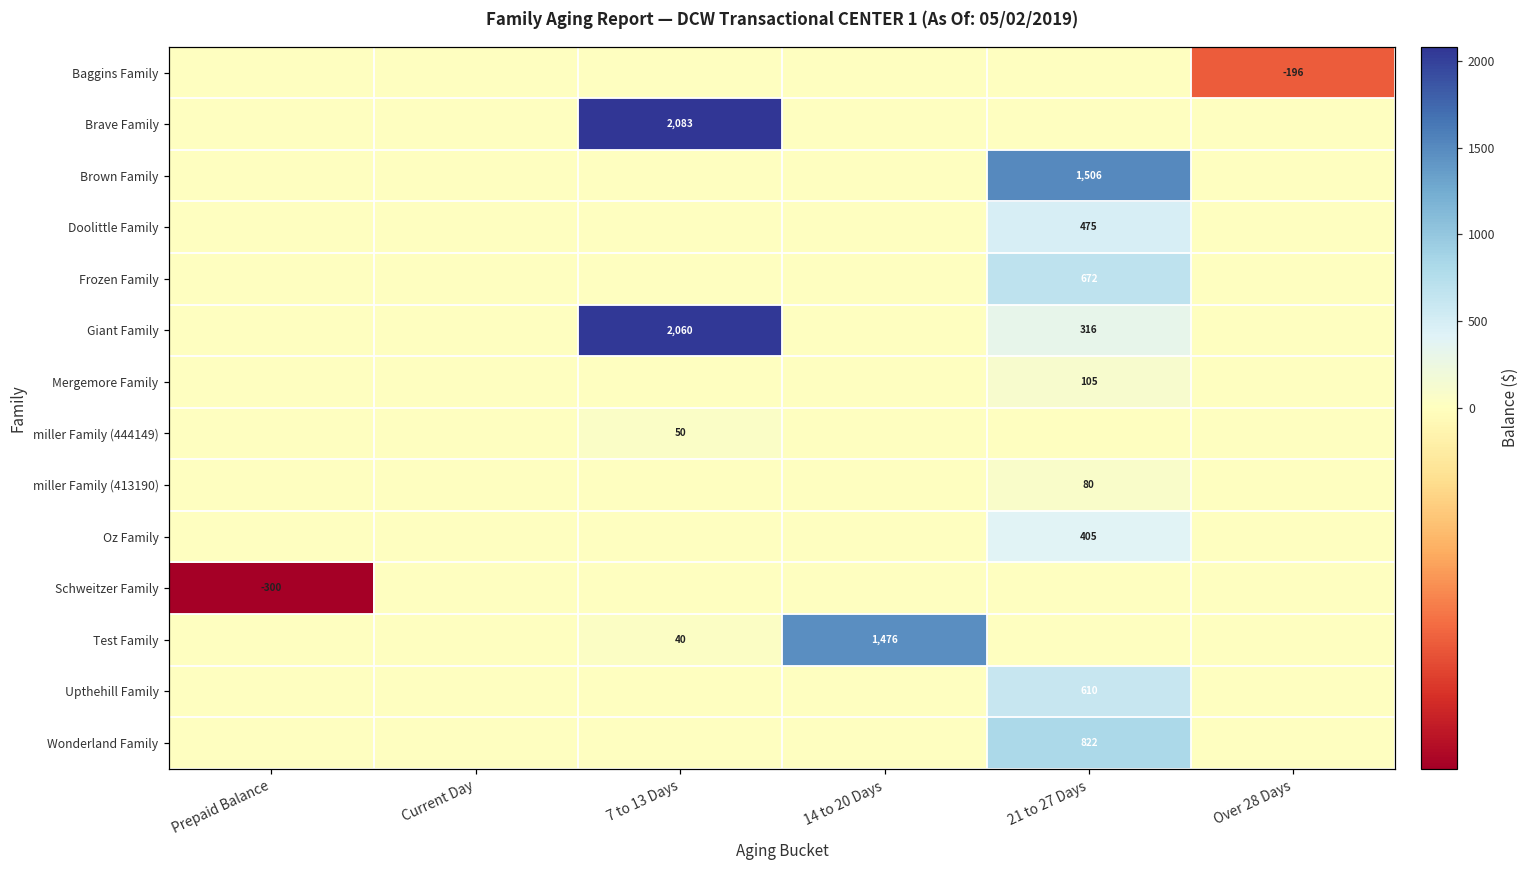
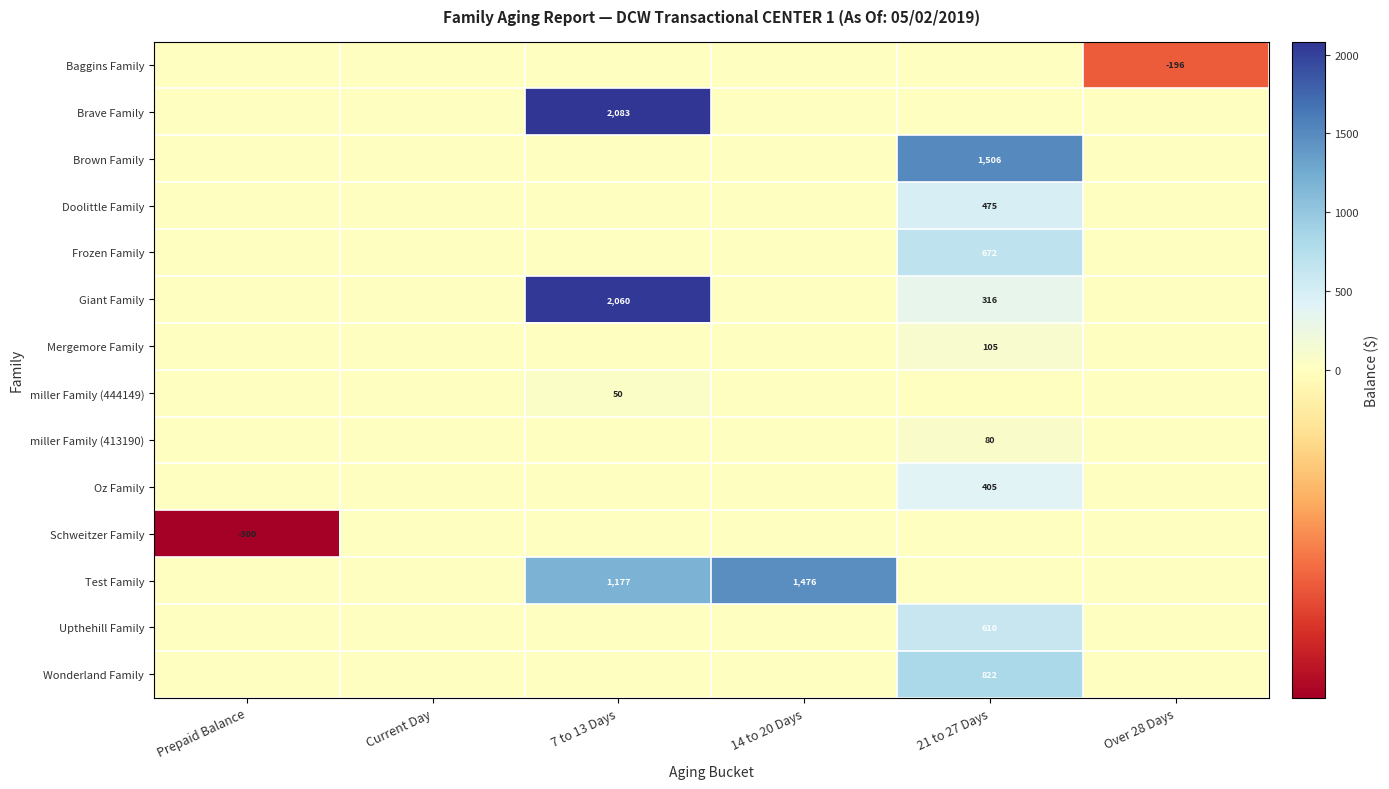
  {
    "Baggins Family": {
      "Over 28 Days": "-196"
    },
    "Brave Family": {
      "7 to 13 Days": "2,083"
    },
    "Brown Family": {
      "21 to 27 Days": "1,506"
    },
    "Doolittle Family": {
      "21 to 27 Days": "475"
    },
    "Frozen Family": {
      "21 to 27 Days": "672"
    },
    "Giant Family": {
      "7 to 13 Days": "2,060",
      "21 to 27 Days": "316"
    },
    "Mergemore Family": {
      "21 to 27 Days": "105"
    },
    "miller Family (444149)": {
      "7 to 13 Days": "50"
    },
    "miller Family (413190)": {
      "21 to 27 Days": "80"
    },
    "Oz Family": {
      "21 to 27 Days": "405"
    },
    "Schweitzer Family": {
      "Prepaid Balance": "-300"
    },
    "Test Family": {
-     "7 to 13 Days": "40",
+     "7 to 13 Days": "1,177",
      "14 to 20 Days": "1,476"
    },
    "Upthehill Family": {
      "21 to 27 Days": "610"
    },
    "Wonderland Family": {
      "21 to 27 Days": "822"
    }
  }
